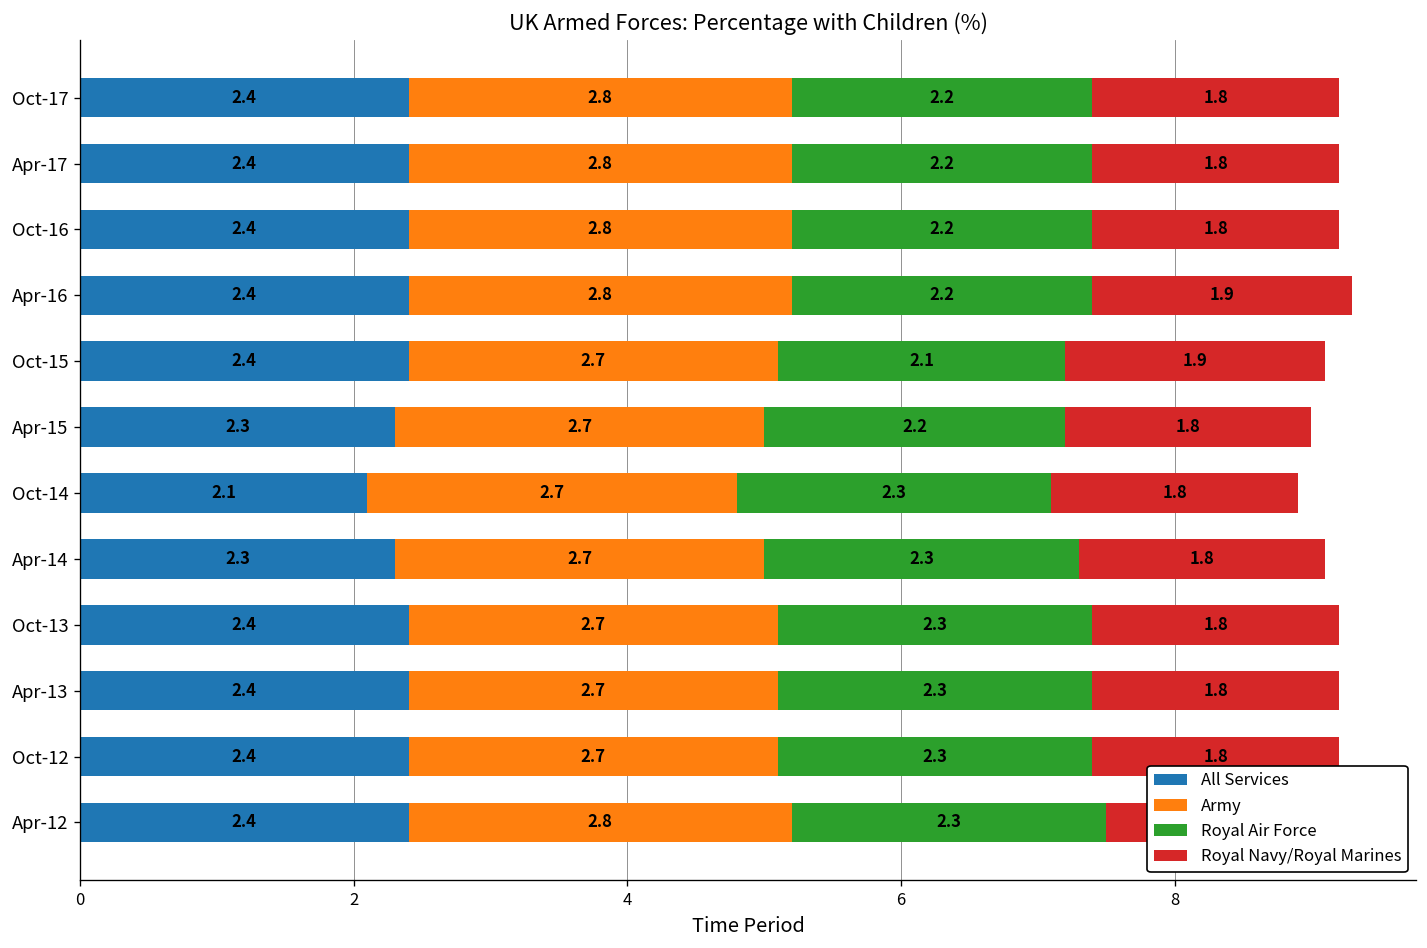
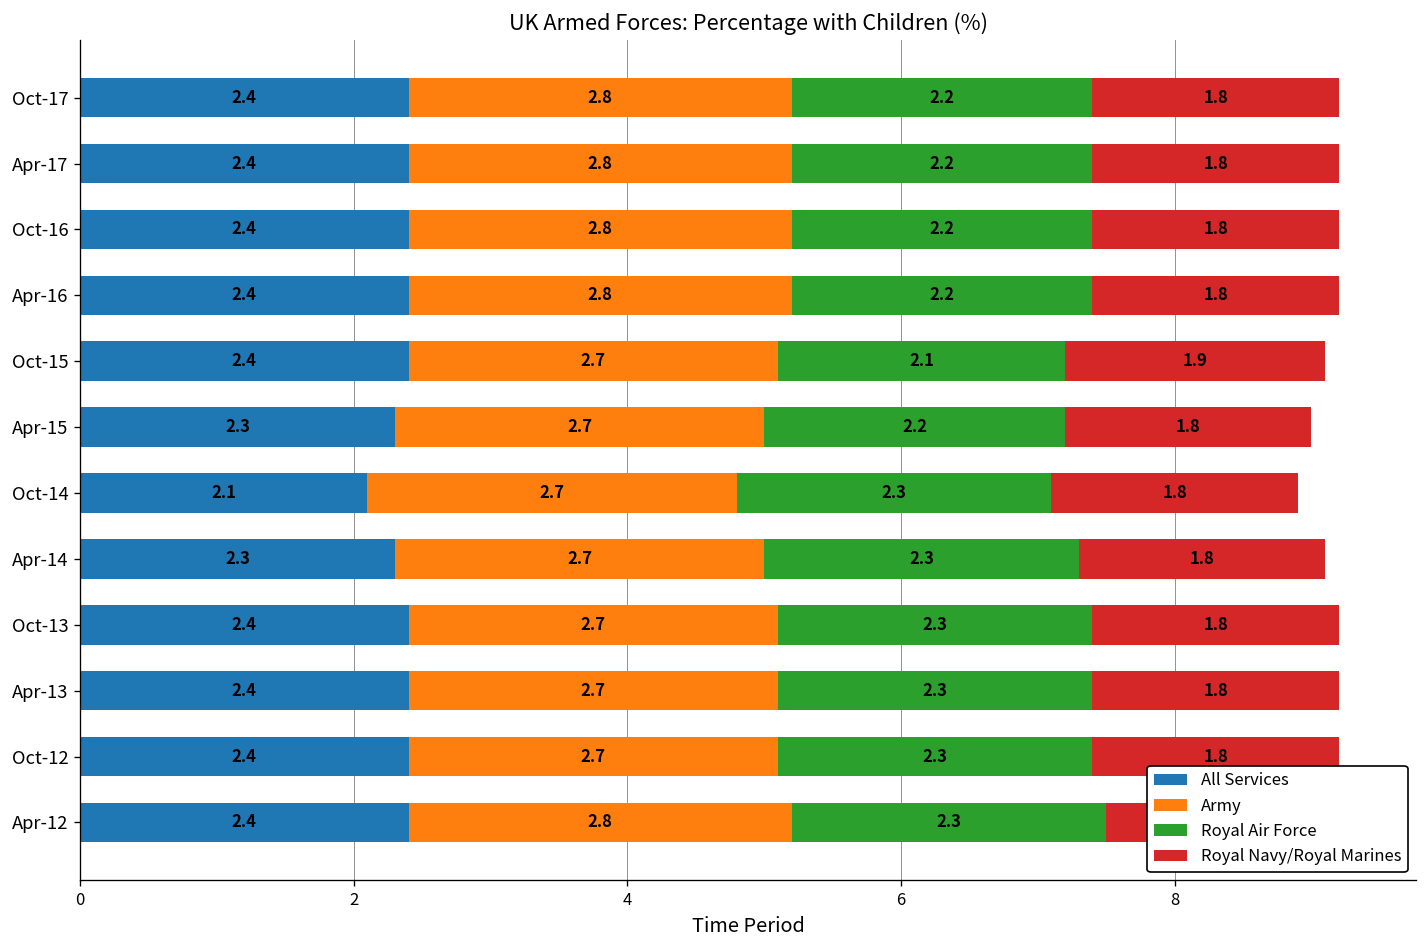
  {
    "All Services": {
      "Oct-17": 2.4,
      "Apr-17": 2.4,
      "Oct-16": 2.4,
      "Apr-16": 2.4,
      "Oct-15": 2.4,
      "Apr-15": 2.3,
      "Oct-14": 2.1,
      "Apr-14": 2.3,
      "Oct-13": 2.4,
      "Apr-13": 2.4,
      "Oct-12": 2.4,
      "Apr-12": 2.4
    },
    "Army": {
      "Oct-17": 2.8,
      "Apr-17": 2.8,
      "Oct-16": 2.8,
      "Apr-16": 2.8,
      "Oct-15": 2.7,
      "Apr-15": 2.7,
      "Oct-14": 2.7,
      "Apr-14": 2.7,
      "Oct-13": 2.7,
      "Apr-13": 2.7,
      "Oct-12": 2.7,
      "Apr-12": 2.8
    },
    "Royal Air Force": {
      "Oct-17": 2.2,
      "Apr-17": 2.2,
      "Oct-16": 2.2,
      "Apr-16": 2.2,
      "Oct-15": 2.1,
      "Apr-15": 2.2,
      "Oct-14": 2.3,
      "Apr-14": 2.3,
      "Oct-13": 2.3,
      "Apr-13": 2.3,
      "Oct-12": 2.3,
      "Apr-12": 2.3
    },
    "Royal Navy/Royal Marines": {
      "Oct-17": 1.8,
      "Apr-17": 1.8,
      "Oct-16": 1.8,
-     "Apr-16": 1.9,
+     "Apr-16": 1.8,
      "Oct-15": 1.9,
      "Apr-15": 1.8,
      "Oct-14": 1.8,
      "Apr-14": 1.8,
      "Oct-13": 1.8,
      "Apr-13": 1.8,
      "Oct-12": 1.8
    }
  }
